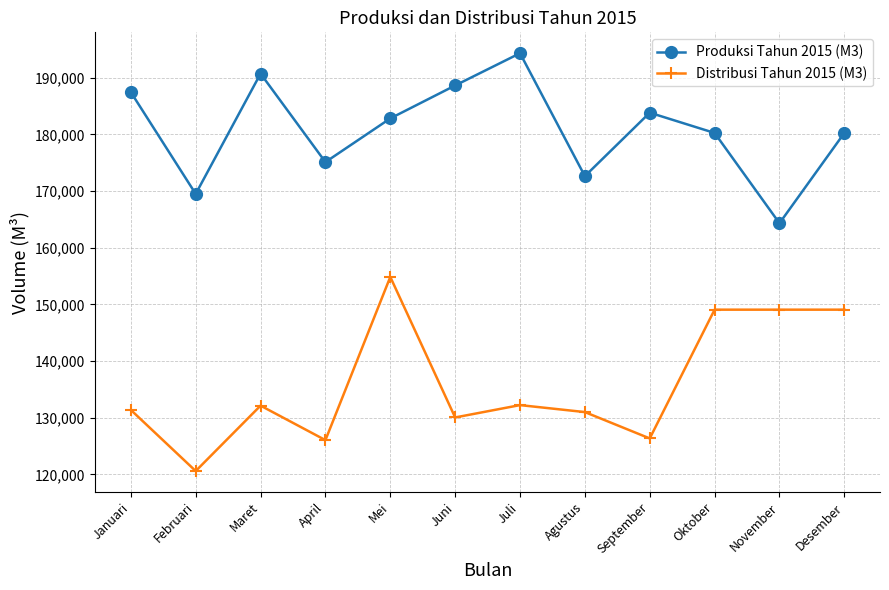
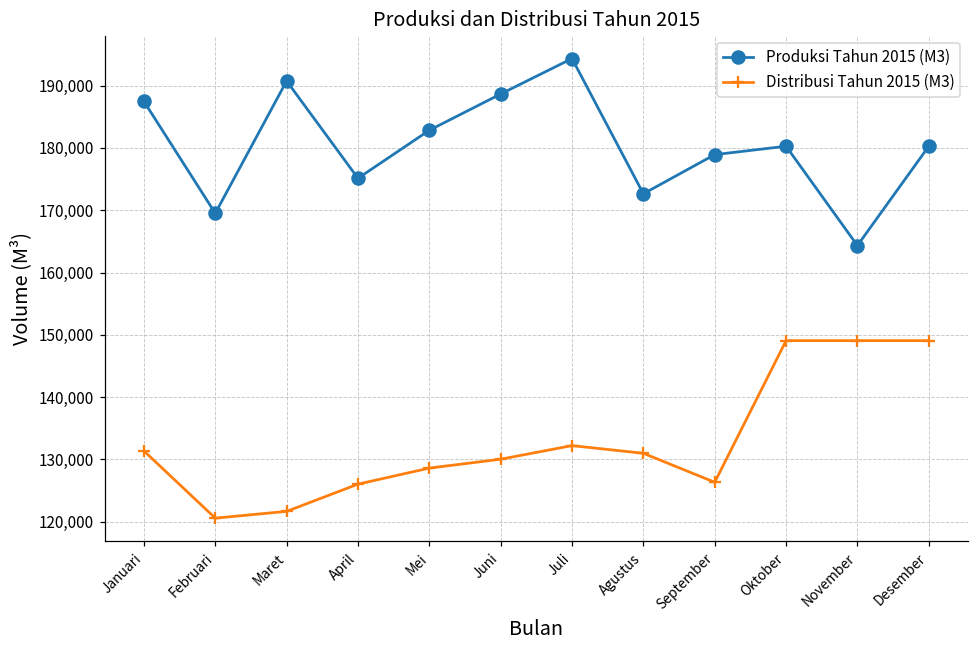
  {
    "Produksi Tahun 2015 (M3)": {
      "Januari": "187,000",
      "Februari": "170,000",
      "Maret": "191,000",
      "April": "175,000",
      "Mei": "183,000",
      "Juni": "189,000",
      "Juli": "194,000",
      "Agustus": "173,000",
-     "September": "184,000",
+     "September": "179,000",
      "Oktober": "180,000",
      "November": "164,000",
      "Desember": "180,000"
    },
    "Distribusi Tahun 2015 (M3)": {
      "Januari": "131,000",
      "Februari": "121,000",
-     "Maret": "132,000",
+     "Maret": "122,000",
      "April": "126,000",
-     "Mei": "155,000",
+     "Mei": "129,000",
      "Juni": "130,000",
      "Juli": "132,000",
      "Agustus": "131,000",
      "September": "126,000",
      "Oktober": "149,000",
      "November": "149,000",
      "Desember": "149,000"
    }
  }
